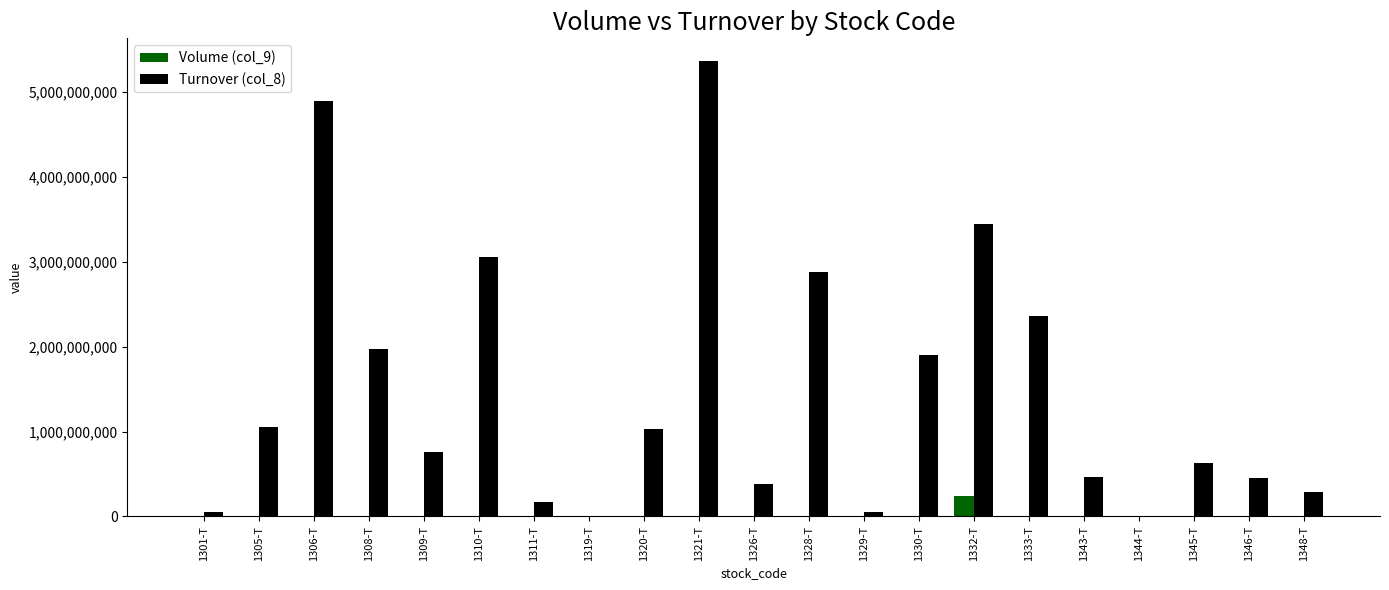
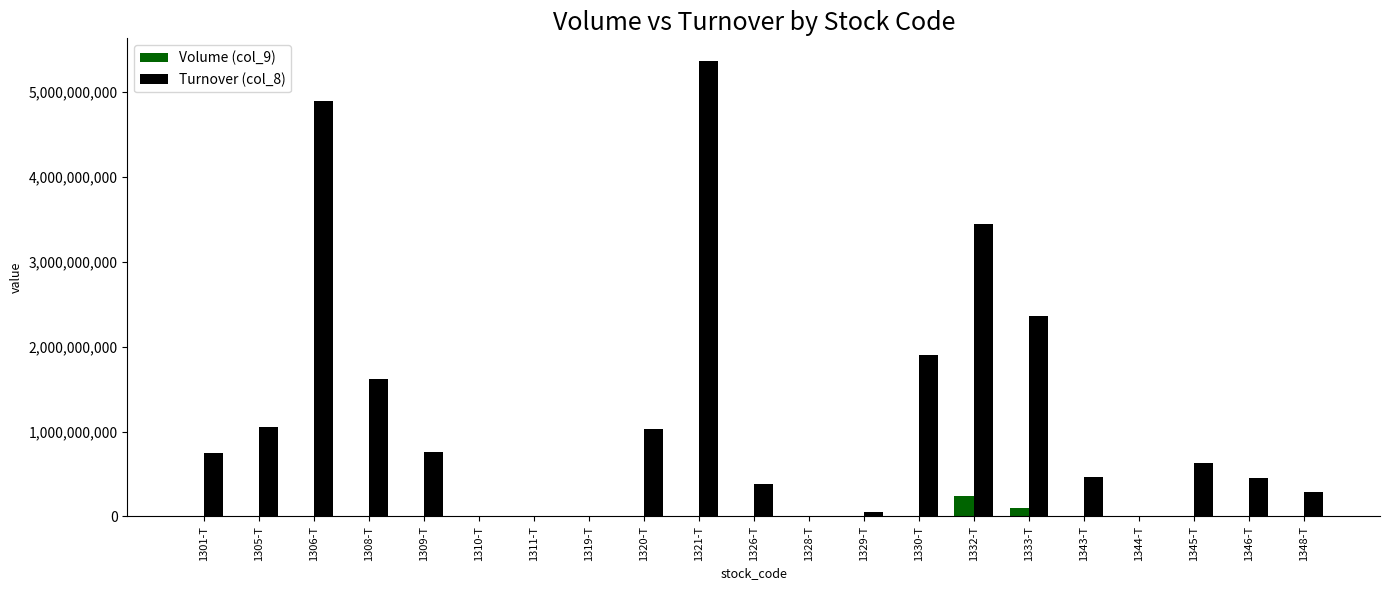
  {
    "Volume (col_9)": {
      "1332-T": "200,000,000",
-     "1333-T": "0"
+     "1333-T": "100,000,000"
    },
    "Turnover (col_8)": {
-     "1301-T": "100,000,000",
+     "1301-T": "800,000,000",
      "1305-T": "1,100,000,000",
      "1306-T": "4,900,000,000",
-     "1308-T": "2,000,000,000",
+     "1308-T": "1,600,000,000",
      "1309-T": "800,000,000",
-     "1310-T": "3,100,000,000",
-     "1311-T": "200,000,000",
+     "1310-T": "0",
+     "1311-T": "0",
      "1320-T": "1,000,000,000",
      "1321-T": "5,400,000,000",
      "1326-T": "400,000,000",
-     "1328-T": "2,900,000,000",
+     "1328-T": "0",
      "1329-T": "0",
      "1330-T": "1,900,000,000",
      "1332-T": "3,500,000,000",
      "1333-T": "2,400,000,000",
      "1343-T": "500,000,000",
      "1345-T": "600,000,000",
      "1346-T": "500,000,000",
      "1348-T": "300,000,000"
    }
  }
